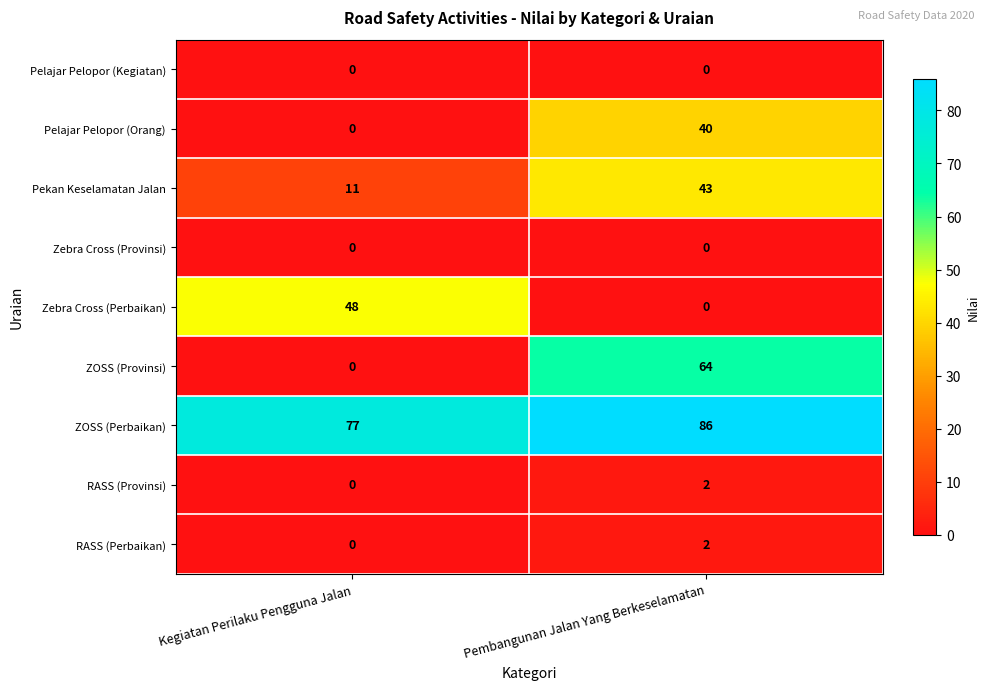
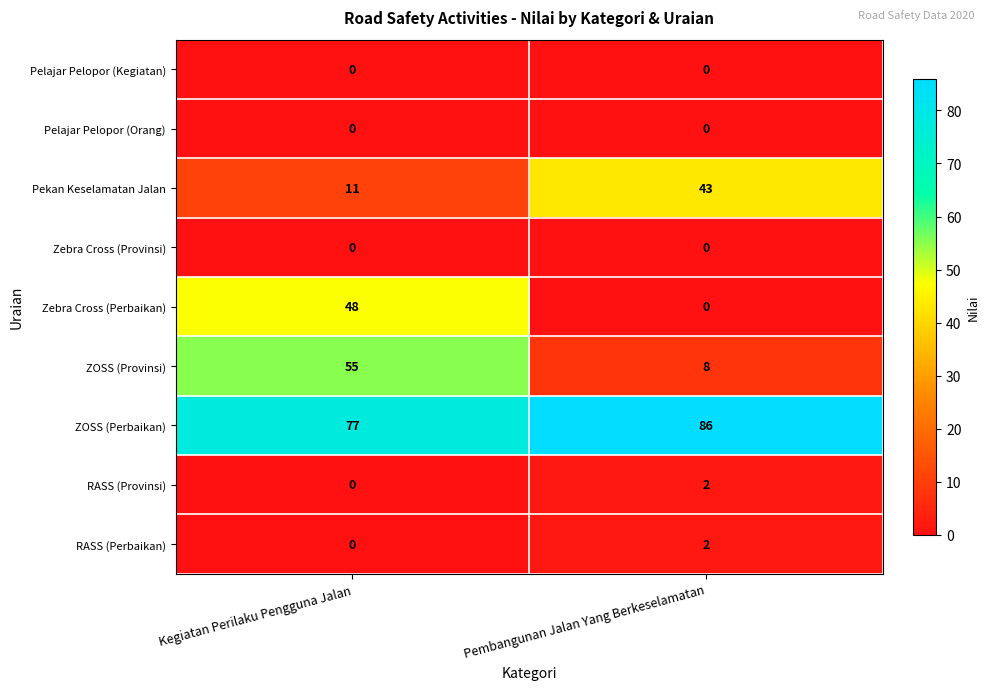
  {
    "Pelajar Pelopor (Kegiatan)": {
      "Kegiatan Perilaku Pengguna Jalan": 0,
      "Pembangunan Jalan Yang Berkeselamatan": 0
    },
    "Pelajar Pelopor (Orang)": {
      "Kegiatan Perilaku Pengguna Jalan": 0,
-     "Pembangunan Jalan Yang Berkeselamatan": 40
+     "Pembangunan Jalan Yang Berkeselamatan": 0
    },
    "Pekan Keselamatan Jalan": {
      "Kegiatan Perilaku Pengguna Jalan": 11,
      "Pembangunan Jalan Yang Berkeselamatan": 43
    },
    "Zebra Cross (Provinsi)": {
      "Kegiatan Perilaku Pengguna Jalan": 0,
      "Pembangunan Jalan Yang Berkeselamatan": 0
    },
    "Zebra Cross (Perbaikan)": {
      "Kegiatan Perilaku Pengguna Jalan": 48,
      "Pembangunan Jalan Yang Berkeselamatan": 0
    },
    "ZOSS (Provinsi)": {
-     "Kegiatan Perilaku Pengguna Jalan": 0,
-     "Pembangunan Jalan Yang Berkeselamatan": 64
+     "Kegiatan Perilaku Pengguna Jalan": 55,
+     "Pembangunan Jalan Yang Berkeselamatan": 8
    },
    "ZOSS (Perbaikan)": {
      "Kegiatan Perilaku Pengguna Jalan": 77,
      "Pembangunan Jalan Yang Berkeselamatan": 86
    },
    "RASS (Provinsi)": {
      "Kegiatan Perilaku Pengguna Jalan": 0,
      "Pembangunan Jalan Yang Berkeselamatan": 2
    },
    "RASS (Perbaikan)": {
      "Kegiatan Perilaku Pengguna Jalan": 0,
      "Pembangunan Jalan Yang Berkeselamatan": 2
    }
  }
